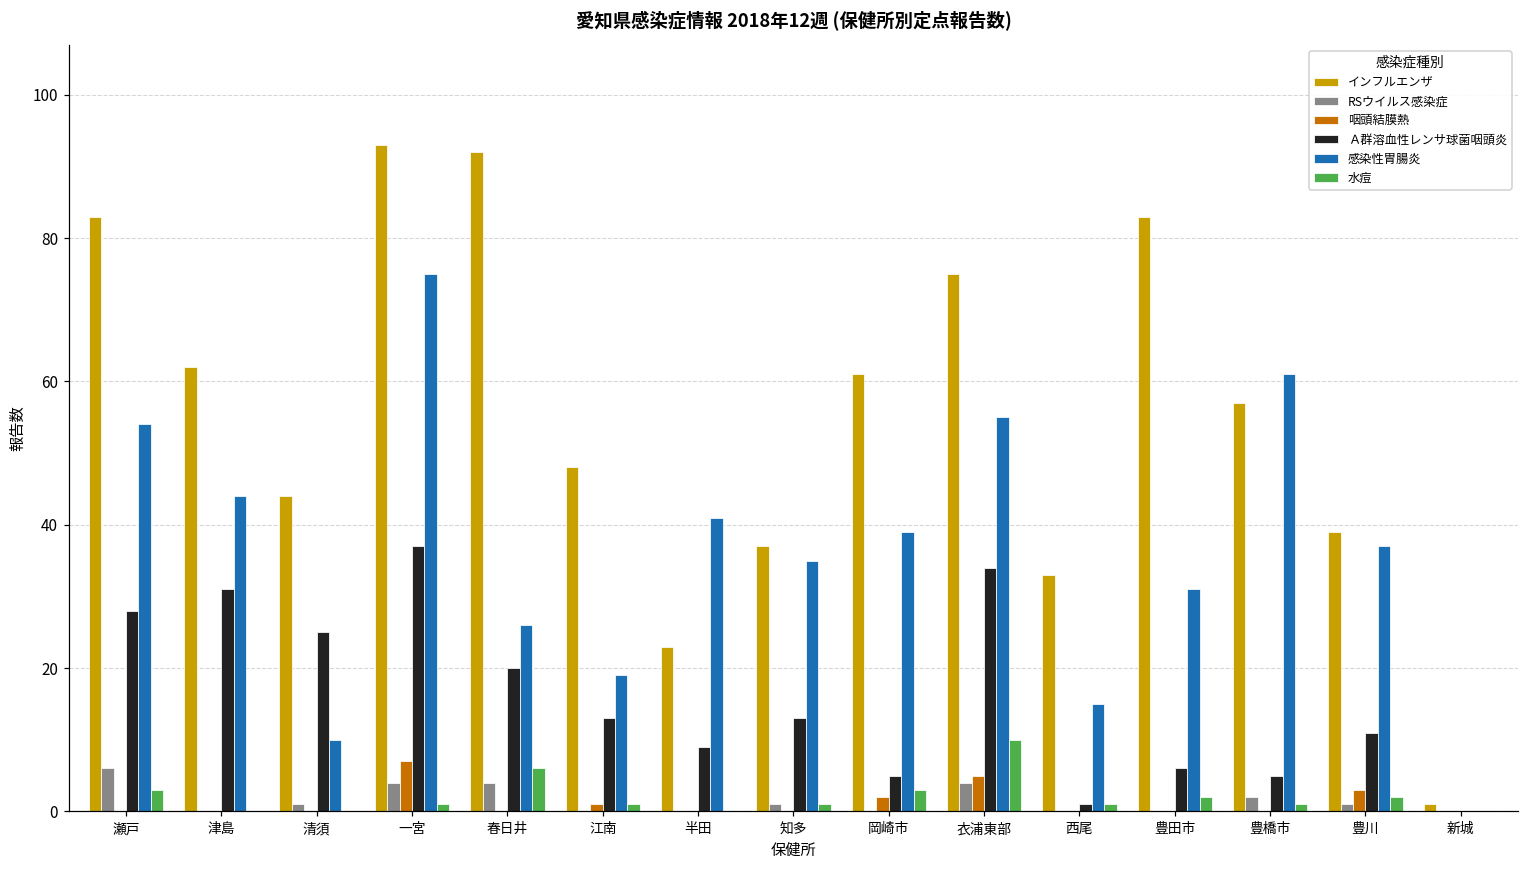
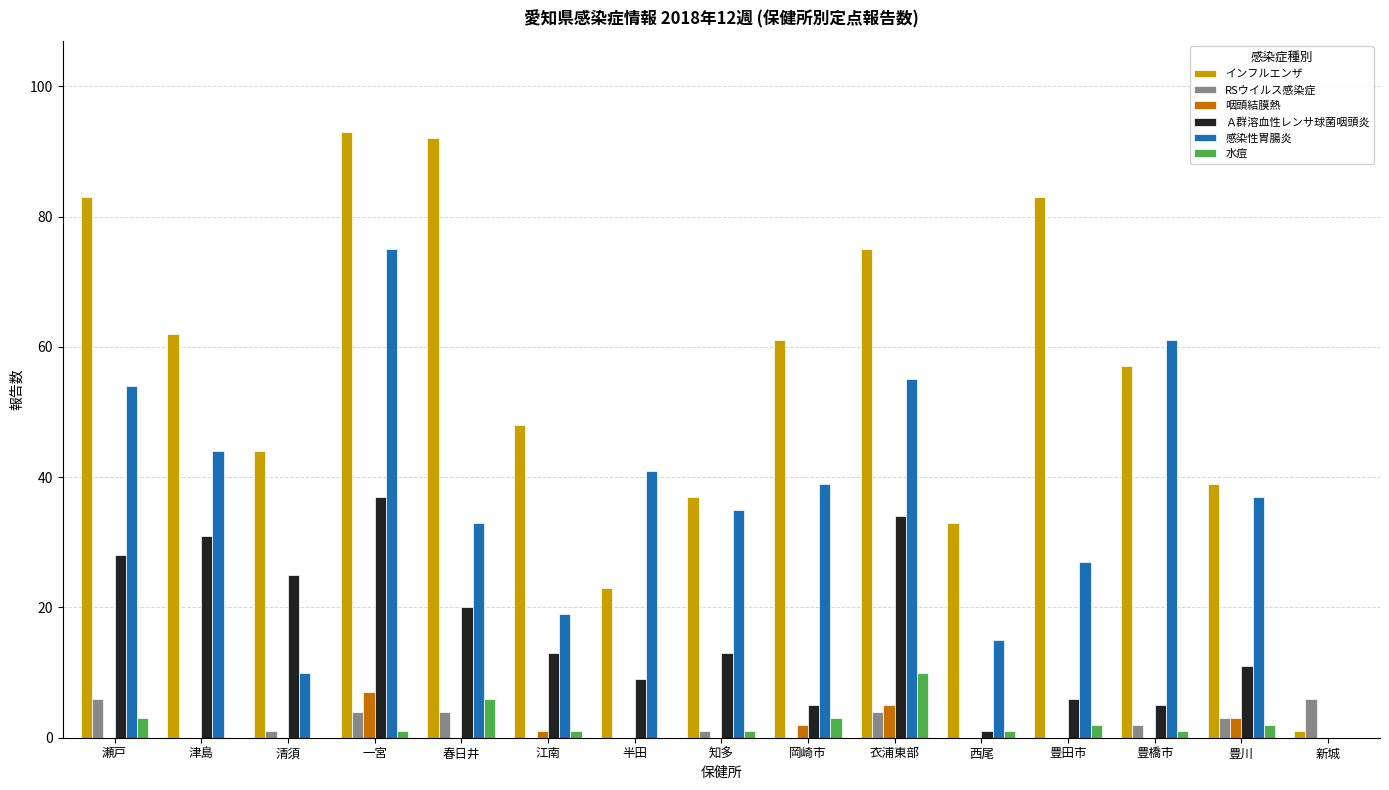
  {
    "RSウイルス感染症": {
      "瀬戸": 6,
      "津島": 0,
      "清須": 1,
      "一宮": 4,
      "春日井": 4,
      "江南": 0,
      "半田": 0,
      "知多": 1,
      "岡崎市": 0,
      "衣浦東部": 4,
      "西尾": 0,
      "豊田市": 0,
      "豊橋市": 2,
-     "豊川": 1,
-     "新城": 0
+     "豊川": 3,
+     "新城": 6
    },
    "Ａ群溶血性レンサ球菌咽頭炎": {
      "瀬戸": 28,
      "津島": 31,
      "清須": 25,
      "一宮": 37,
      "春日井": 20,
      "江南": 13,
      "半田": 9,
      "知多": 13,
      "岡崎市": 5,
      "衣浦東部": 34,
      "西尾": 1,
      "豊田市": 6,
      "豊橋市": 5,
      "豊川": 11,
      "新城": 0
    },
    "感染性胃腸炎": {
      "瀬戸": 54,
      "津島": 44,
      "清須": 10,
      "一宮": 75,
-     "春日井": 26,
+     "春日井": 33,
      "江南": 19,
      "半田": 41,
      "知多": 35,
      "岡崎市": 39,
      "衣浦東部": 55,
      "西尾": 15,
-     "豊田市": 31,
+     "豊田市": 27,
      "豊橋市": 61,
      "豊川": 37,
      "新城": 0
    },
    "水痘": {
      "瀬戸": 3,
      "津島": 0,
      "清須": 0,
      "一宮": 1,
      "春日井": 6,
      "江南": 1,
      "半田": 0,
      "知多": 1,
      "岡崎市": 3,
      "衣浦東部": 10,
      "西尾": 1,
      "豊田市": 2,
      "豊橋市": 1,
      "豊川": 2,
      "新城": 0
    }
  }
